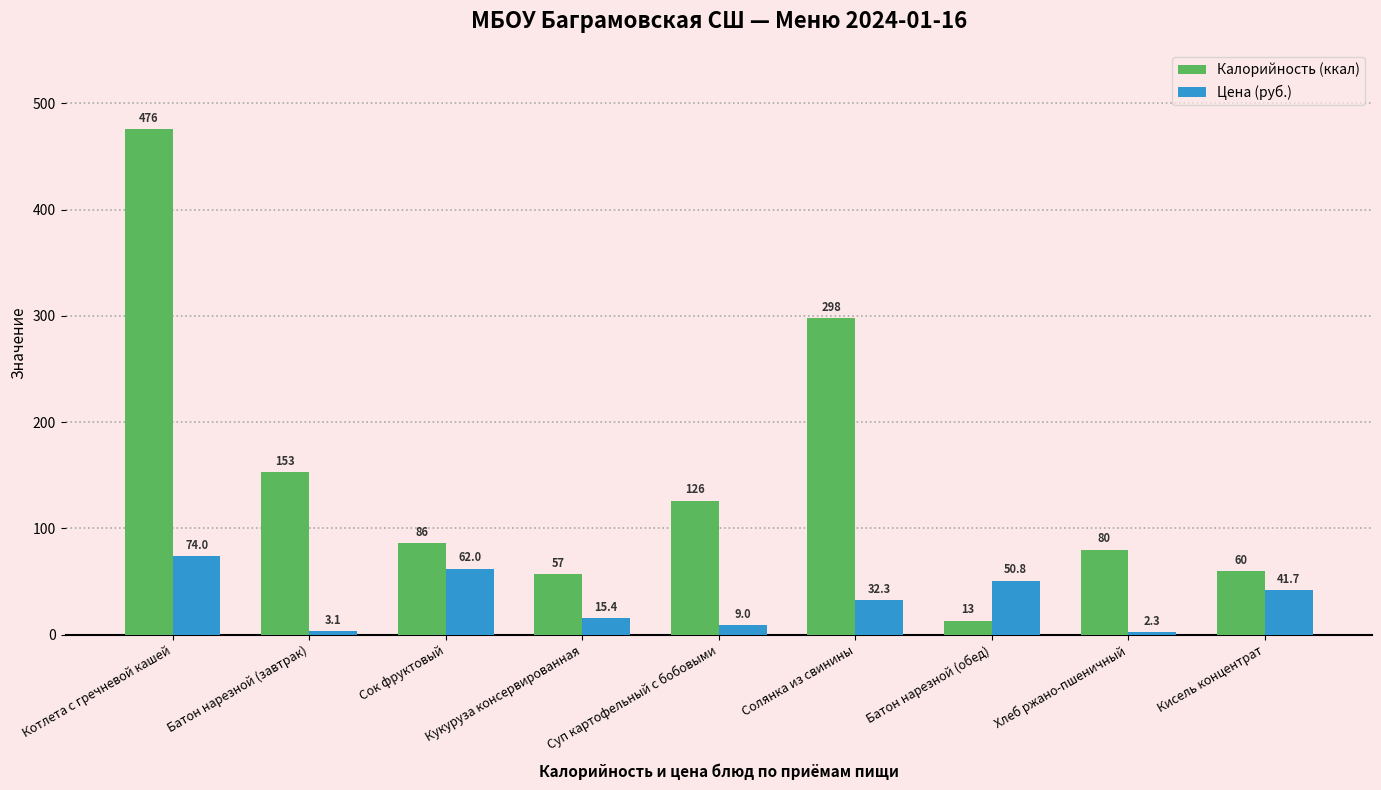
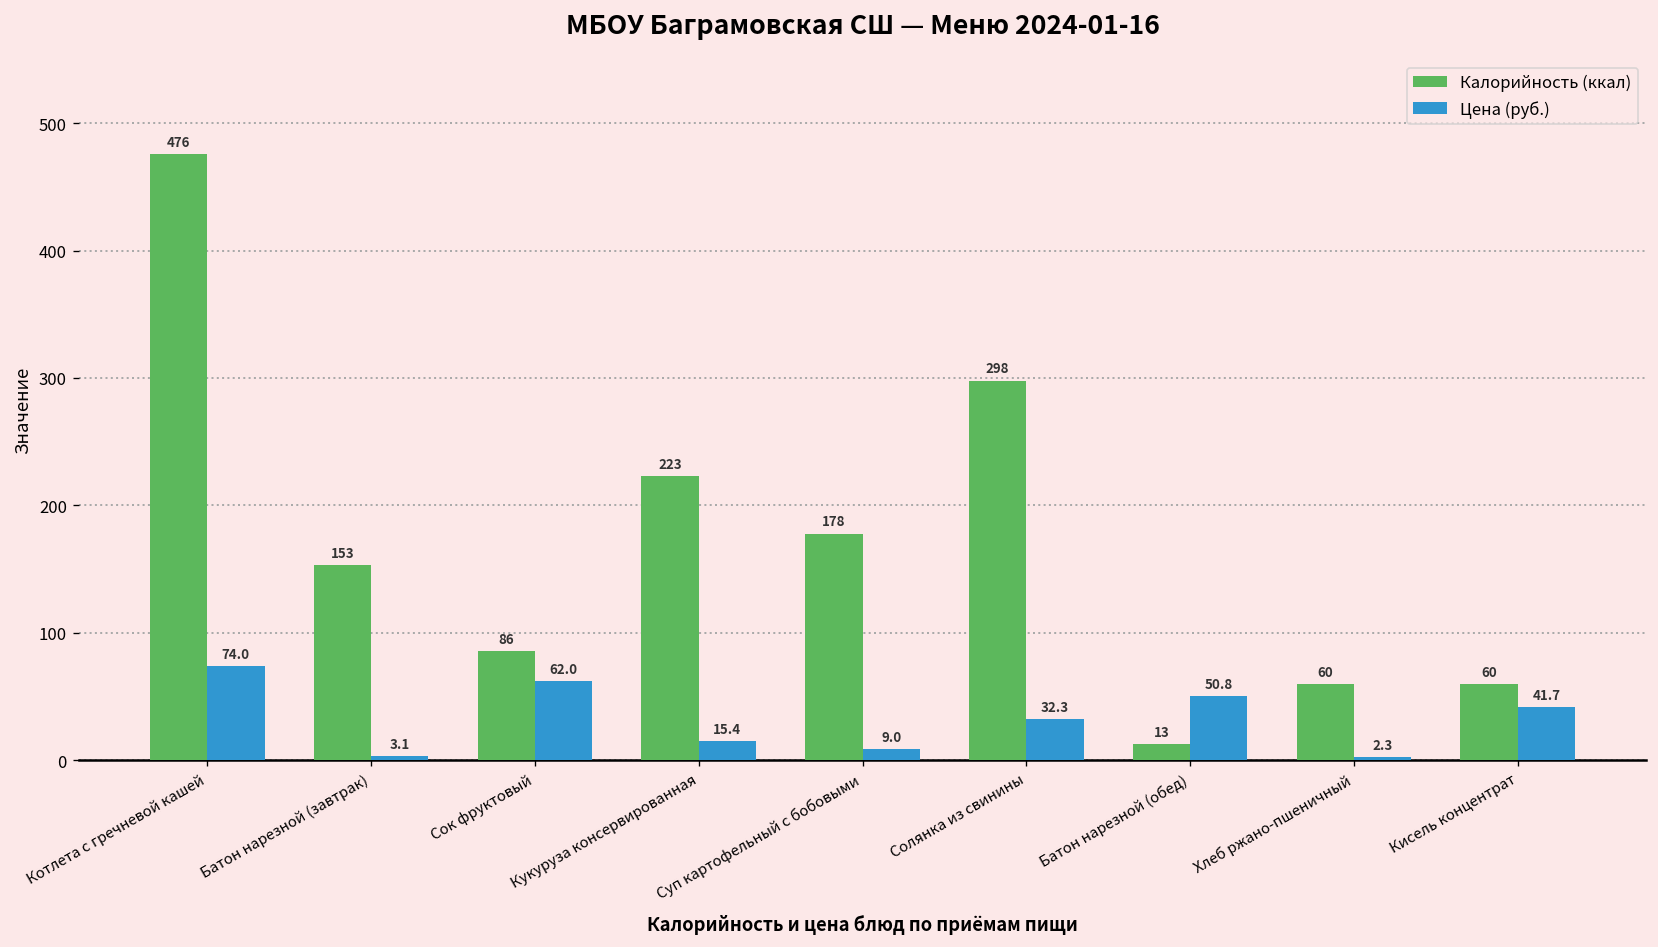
  {
    "Калорийность (ккал)": {
      "Котлета с гречневой кашей": 476,
      "Батон нарезной (завтрак)": 153,
      "Сок фруктовый": 86,
-     "Кукуруза консервированная": 57,
-     "Суп картофельный с бобовыми": 126,
+     "Кукуруза консервированная": 223,
+     "Суп картофельный с бобовыми": 178,
      "Солянка из свинины": 298,
      "Батон нарезной (обед)": 13,
-     "Хлеб ржано-пшеничный": 80,
+     "Хлеб ржано-пшеничный": 60,
      "Кисель концентрат": 60
    },
    "Цена (руб.)": {
      "Котлета с гречневой кашей": 74.0,
      "Батон нарезной (завтрак)": 3.1,
      "Сок фруктовый": 62.0,
      "Кукуруза консервированная": 15.4,
      "Суп картофельный с бобовыми": 9.0,
      "Солянка из свинины": 32.3,
      "Батон нарезной (обед)": 50.8,
      "Хлеб ржано-пшеничный": 2.3,
      "Кисель концентрат": 41.7
    }
  }
